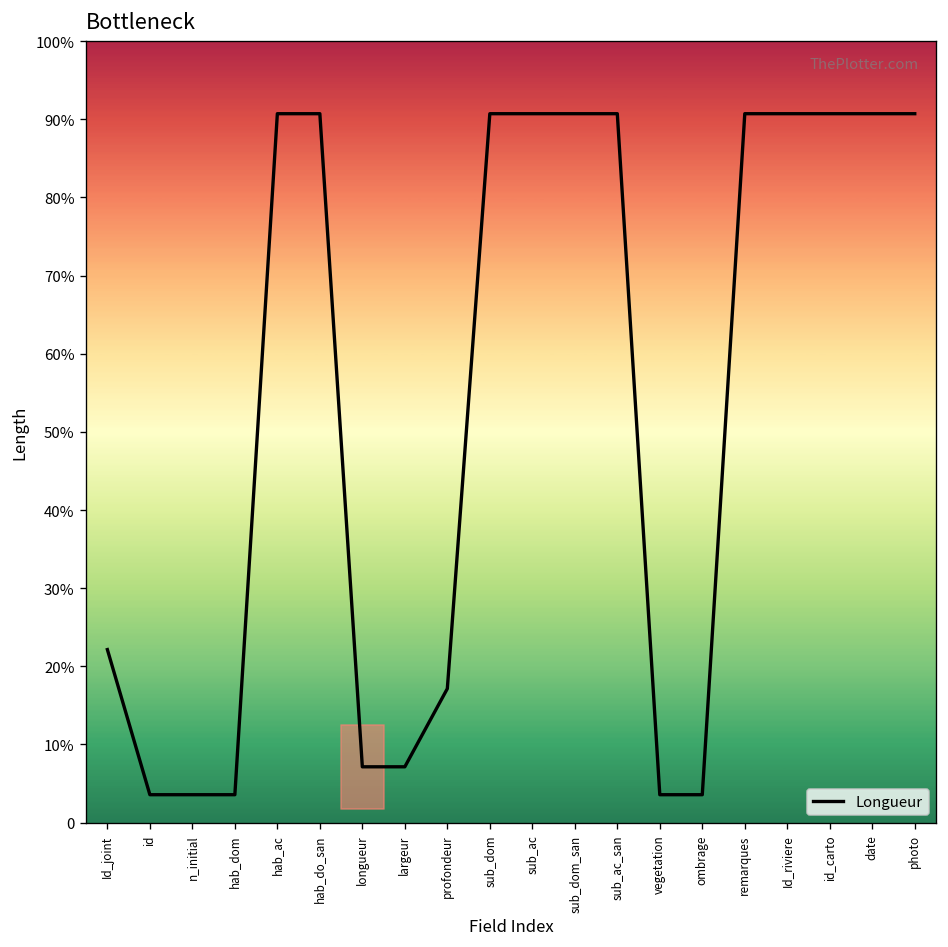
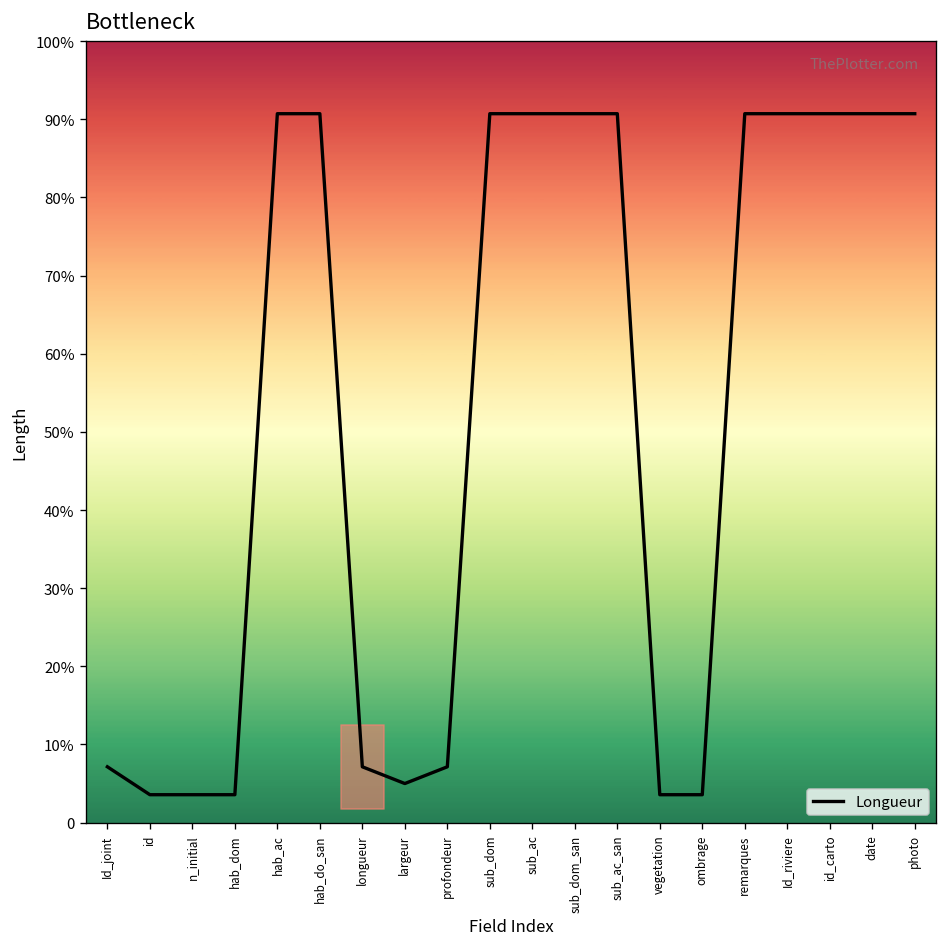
  {
    "Longueur": {
-     "Id_joint": "22%",
+     "Id_joint": "7%",
      "id": "4%",
      "n_initial": "4%",
      "hab_dom": "4%",
      "hab_ac": "91%",
      "hab_do_san": "91%",
      "longueur": "7%",
-     "largeur": "7%",
-     "profondeur": "17%",
+     "largeur": "5%",
+     "profondeur": "7%",
      "sub_dom": "91%",
      "sub_ac": "91%",
      "sub_dom_san": "91%",
      "sub_ac_san": "91%",
      "vegetation": "4%",
      "ombrage": "4%",
      "remarques": "91%",
      "Id_riviere": "91%",
      "id_carto": "91%",
      "date": "91%",
      "photo": "91%"
    }
  }
